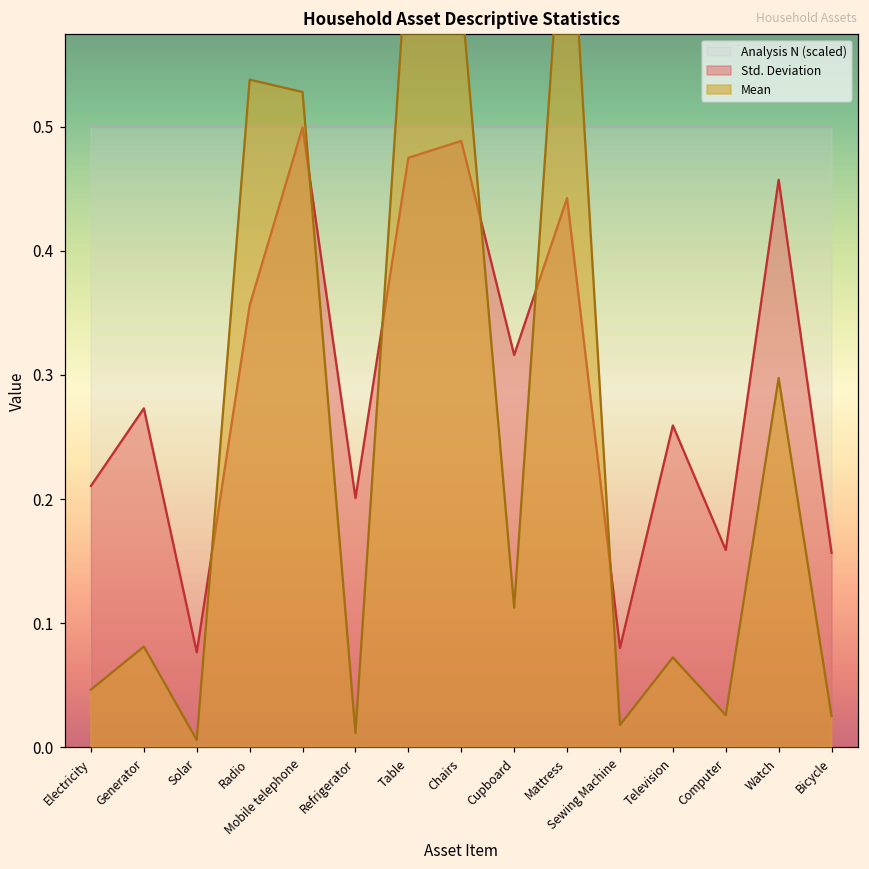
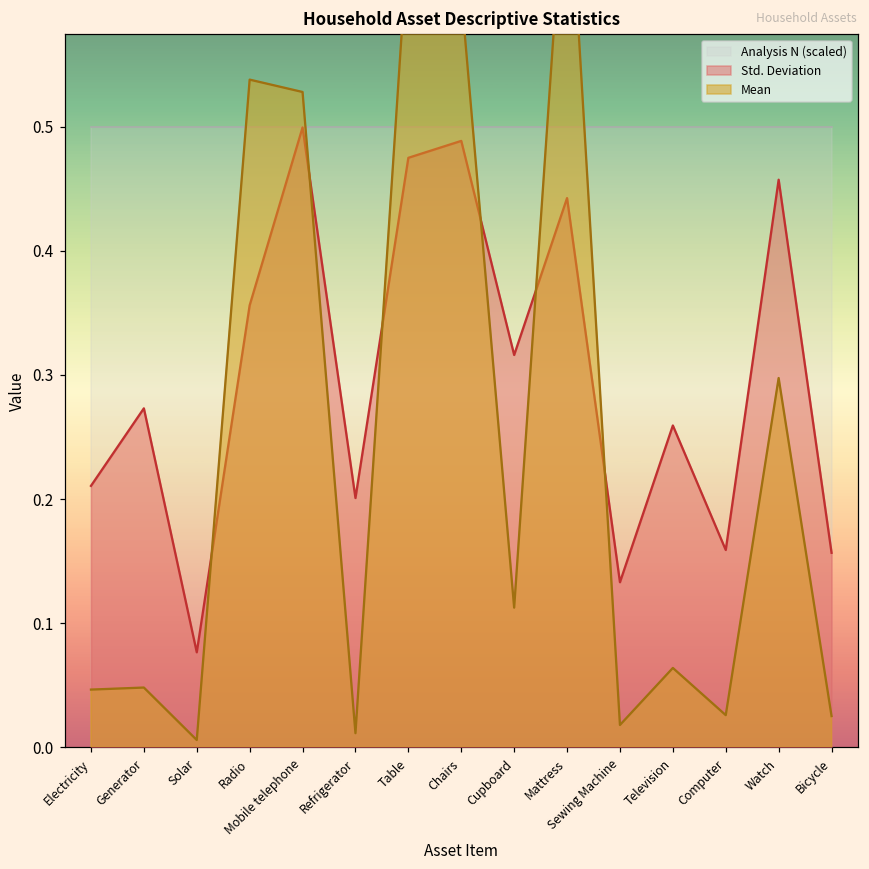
  {
    "Analysis N (scaled)": {
      "Electricity": 0.499,
      "Generator": 0.499,
      "Solar": 0.499,
      "Radio": 0.499,
      "Refrigerator": 0.499,
      "Table": 0.499,
      "Chairs": 0.499,
      "Cupboard": 0.499,
      "Mattress": 0.499,
      "Sewing Machine": 0.499,
      "Television": 0.499,
      "Computer": 0.499,
      "Watch": 0.499,
      "Bicycle": 0.499
    },
    "Std. Deviation": {
      "Electricity": 0.211,
      "Generator": 0.273,
      "Solar": 0.077,
      "Radio": 0.356,
      "Refrigerator": 0.201,
      "Table": 0.475,
      "Chairs": 0.488,
      "Cupboard": 0.316,
      "Mattress": 0.442,
-     "Sewing Machine": 0.080,
+     "Sewing Machine": 0.133,
      "Television": 0.259,
      "Computer": 0.159,
      "Watch": 0.457,
      "Bicycle": 0.157
    },
    "Mean": {
      "Electricity": 0.047,
-     "Generator": 0.081,
+     "Generator": 0.048,
      "Solar": 0.006,
      "Radio": 0.538,
      "Mobile telephone": 0.528,
      "Refrigerator": 0.011,
      "Cupboard": 0.113,
      "Sewing Machine": 0.018,
-     "Television": 0.072,
+     "Television": 0.064,
      "Computer": 0.026,
      "Watch": 0.297,
      "Bicycle": 0.025
    }
  }
